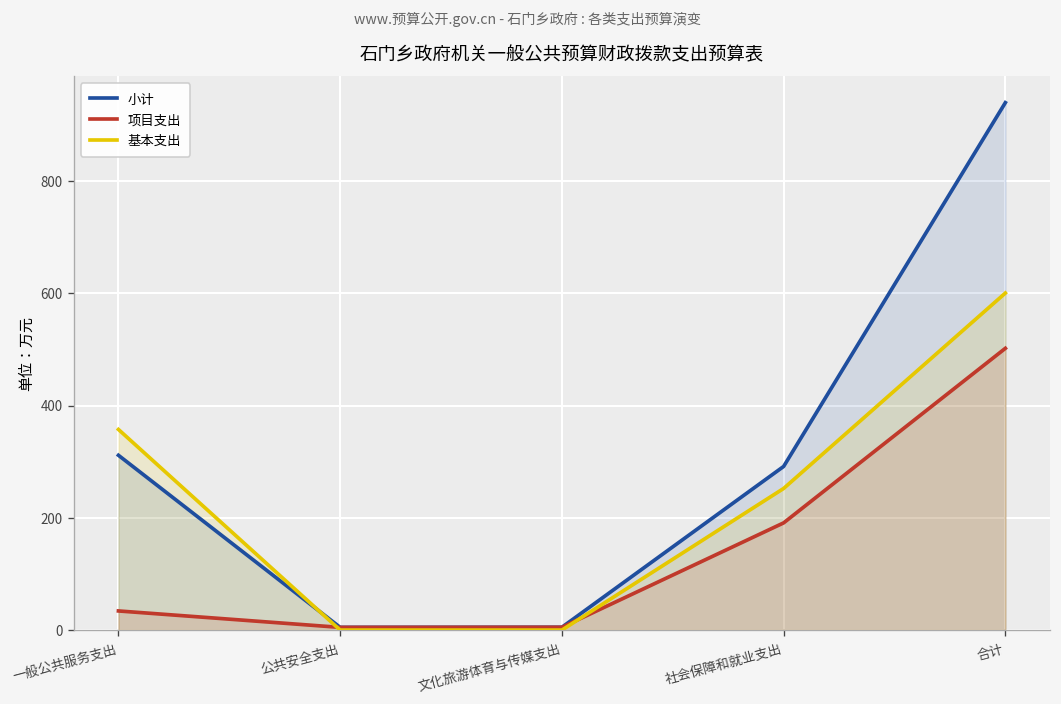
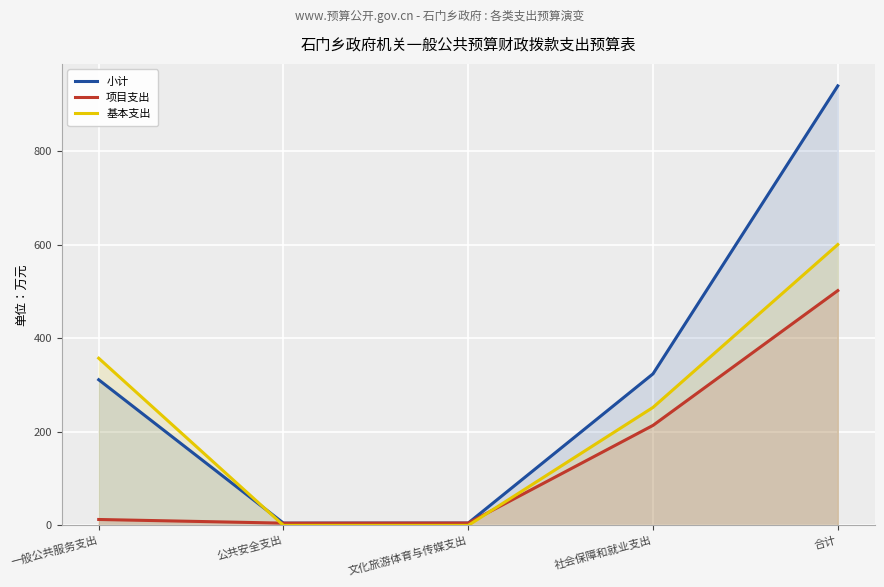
  {
    "小计": {
      "一般公共服务支出": 310,
-     "社会保障和就业支出": 290,
+     "社会保障和就业支出": 320,
      "合计": 940
    },
    "项目支出": {
-     "一般公共服务支出": 30,
-     "社会保障和就业支出": 190,
+     "一般公共服务支出": 10,
+     "社会保障和就业支出": 210,
      "合计": 500
    },
    "基本支出": {
      "一般公共服务支出": 360,
      "社会保障和就业支出": 250,
      "合计": 600
    }
  }
